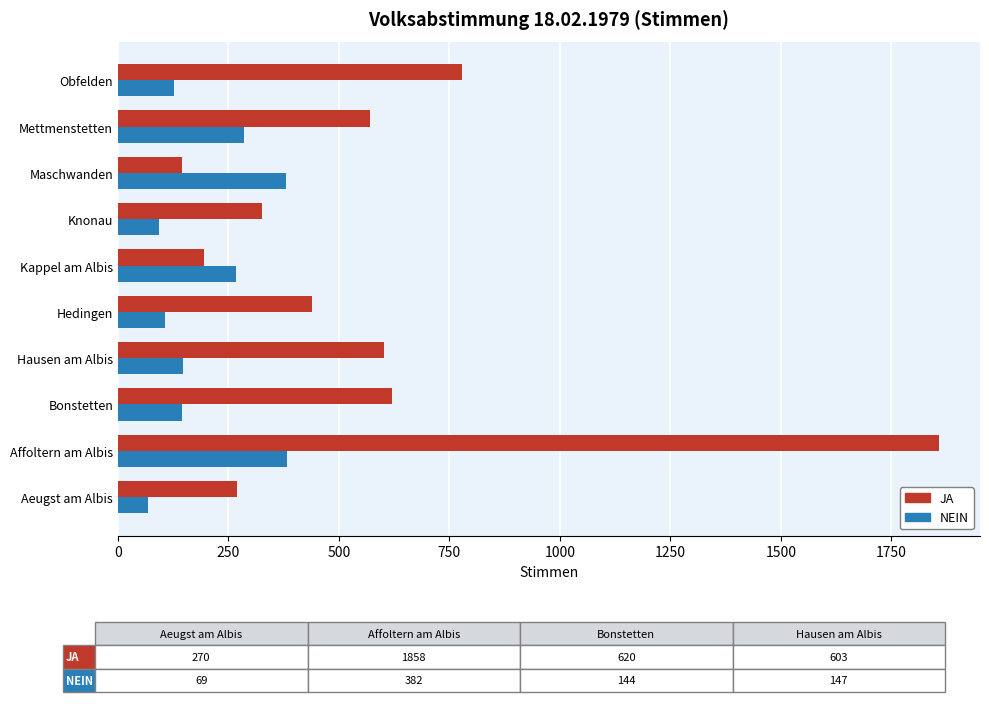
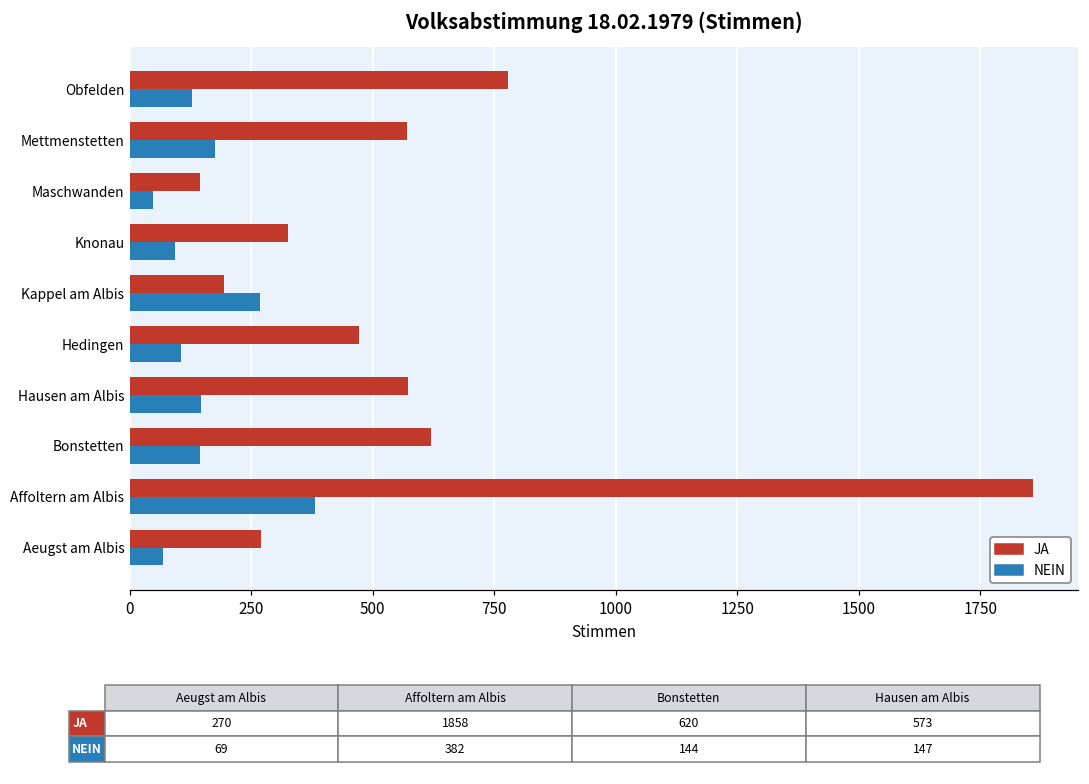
  {
    "JA": {
-     "Hedingen": 440,
-     "Hausen am Albis": 603
+     "Hedingen": 470,
+     "Hausen am Albis": 573
    },
    "NEIN": {
      "Obfelden": 130,
-     "Mettmenstetten": 290,
-     "Maschwanden": 380,
+     "Mettmenstetten": 180,
+     "Maschwanden": 50,
      "Knonau": 90,
      "Kappel am Albis": 270,
      "Hedingen": 110,
      "Hausen am Albis": 150,
      "Bonstetten": 140,
      "Affoltern am Albis": 380,
      "Aeugst am Albis": 70
    }
  }
